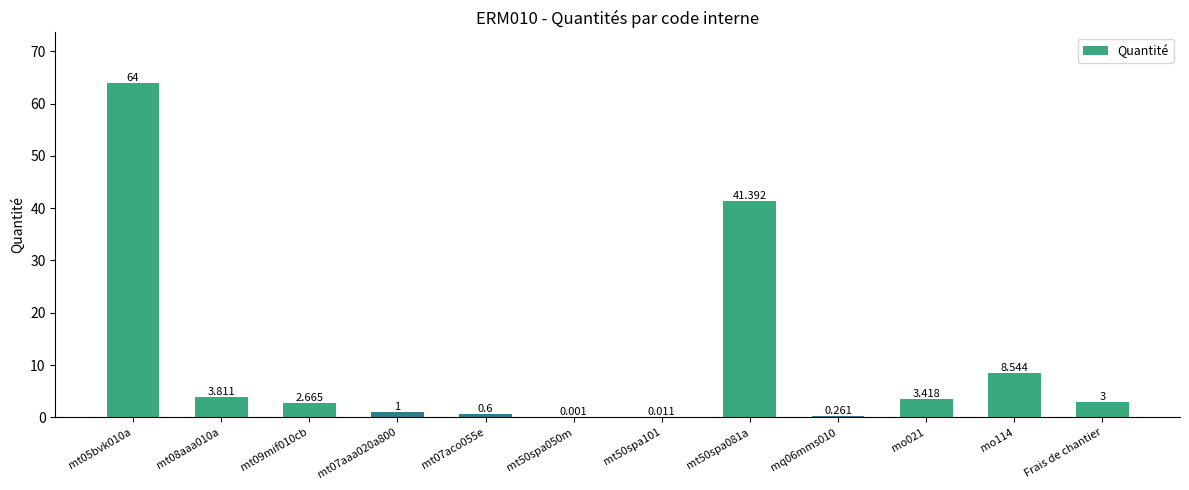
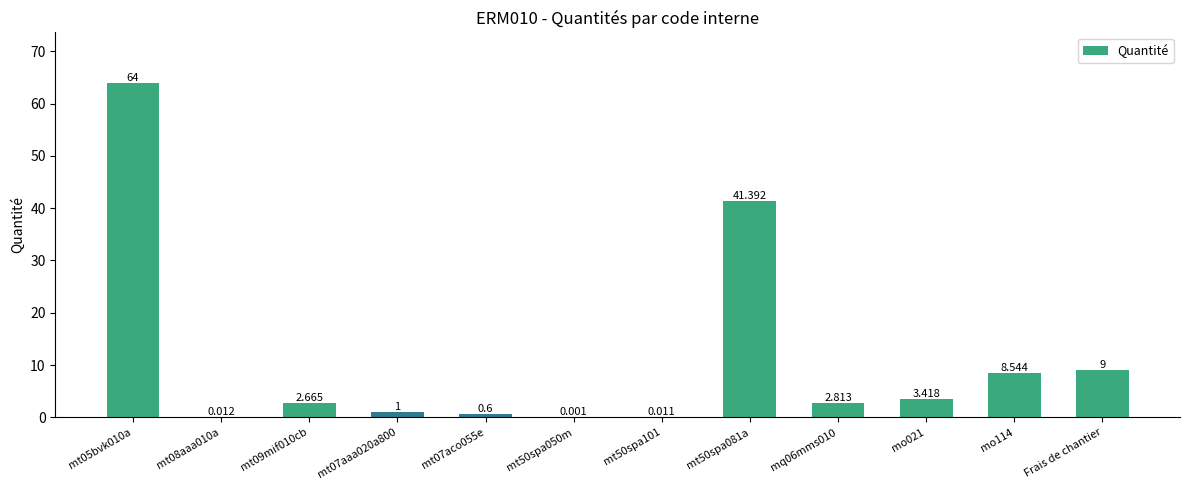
  {
    "mt05bvk010a": 64,
-   "mt08aaa010a": 3.811,
+   "mt08aaa010a": 0.012,
    "mt09mif010cb": 2.665,
    "mt07aaa020a800": 1,
    "mt07aco055e": 0.6,
    "mt50spa050m": 0.001,
    "mt50spa101": 0.011,
    "mt50spa081a": 41.392,
-   "mq06mms010": 0.261,
+   "mq06mms010": 2.813,
    "mo021": 3.418,
    "mo114": 8.544,
-   "Frais de chantier": 3
+   "Frais de chantier": 9
  }
